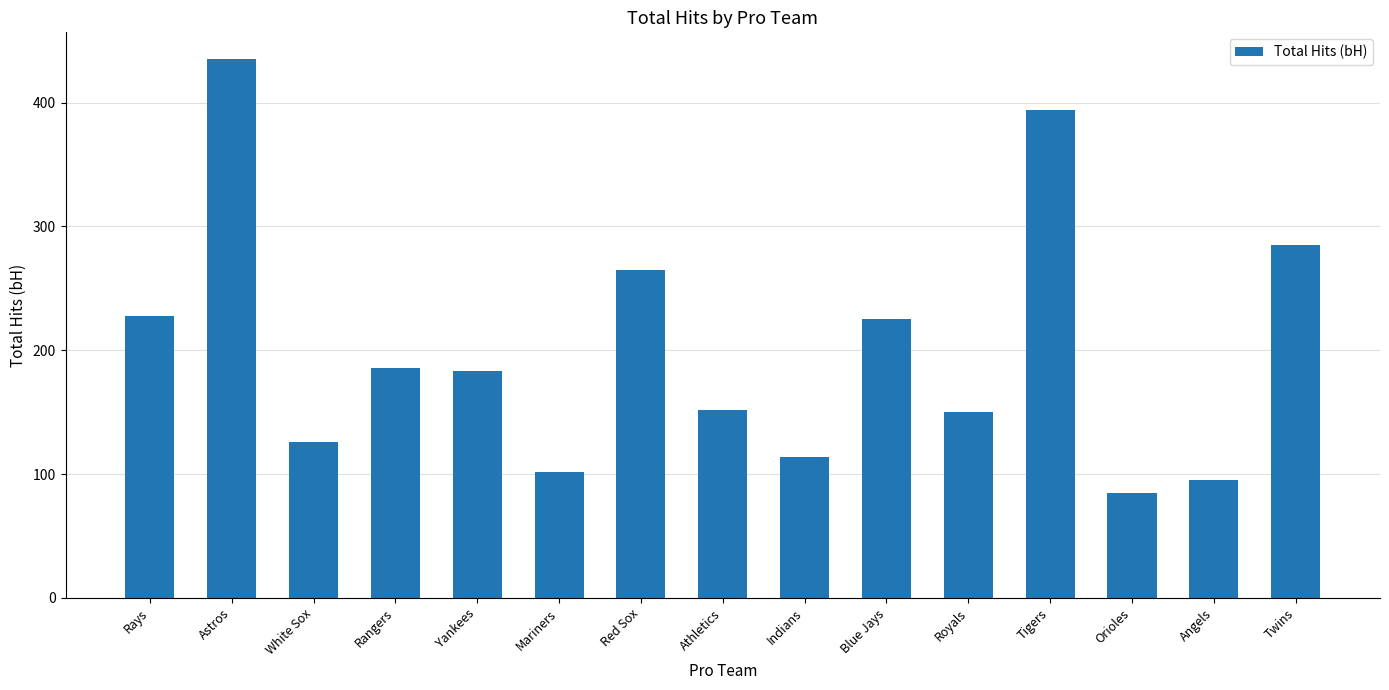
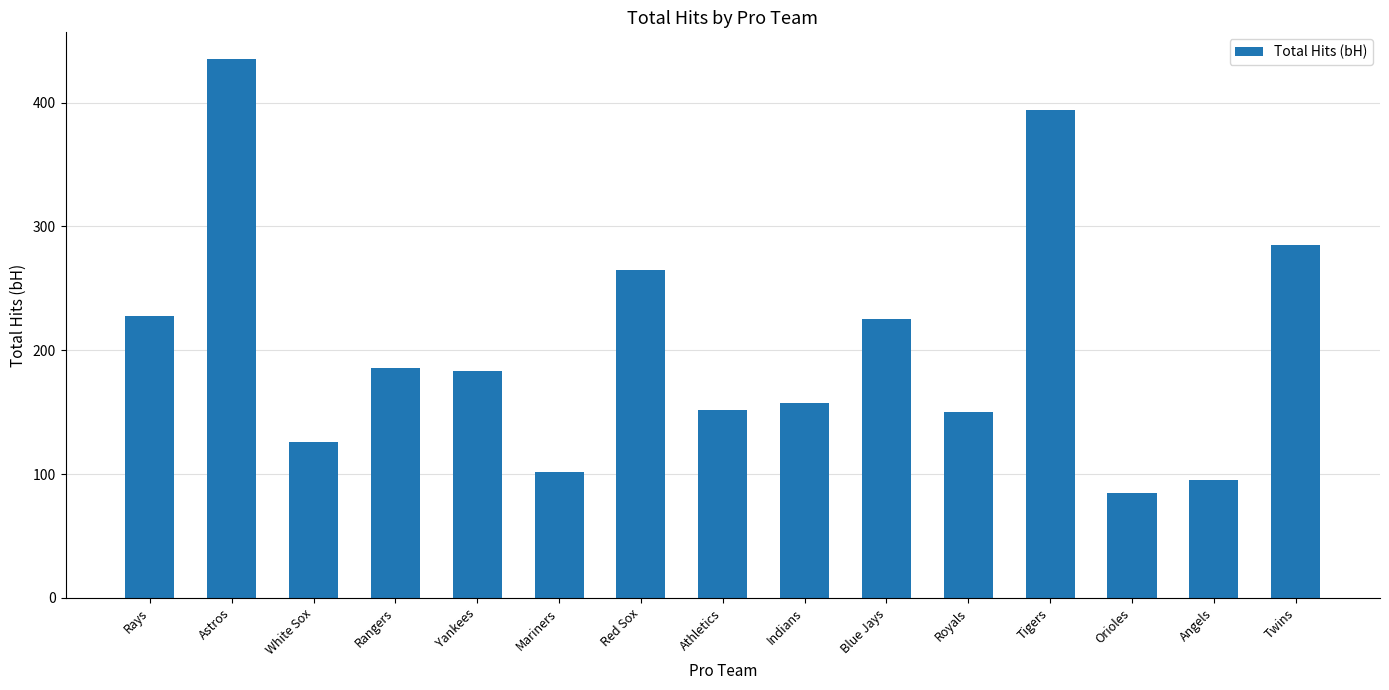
  {
    "Rays": 228,
    "Astros": 435,
    "White Sox": 126,
    "Rangers": 186,
    "Yankees": 183,
    "Mariners": 102,
    "Red Sox": 265,
    "Athletics": 152,
-   "Indians": 114,
+   "Indians": 157,
    "Blue Jays": 225,
    "Royals": 150,
    "Tigers": 394,
    "Orioles": 85,
    "Angels": 95,
    "Twins": 285
  }
